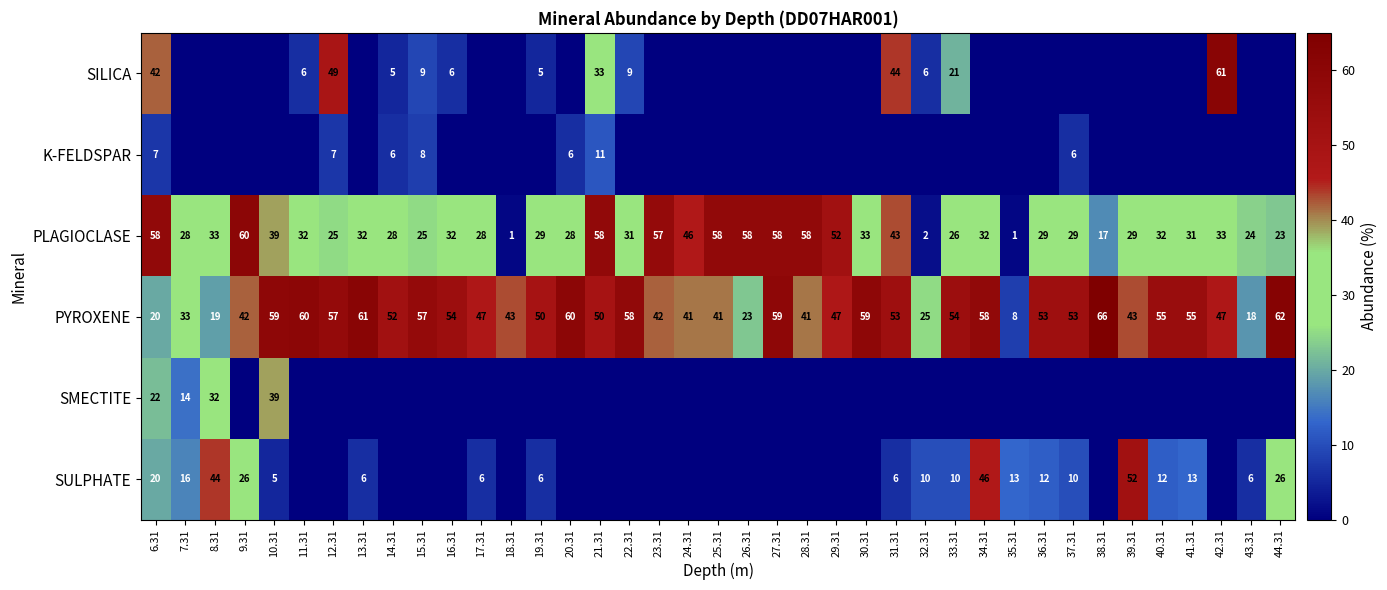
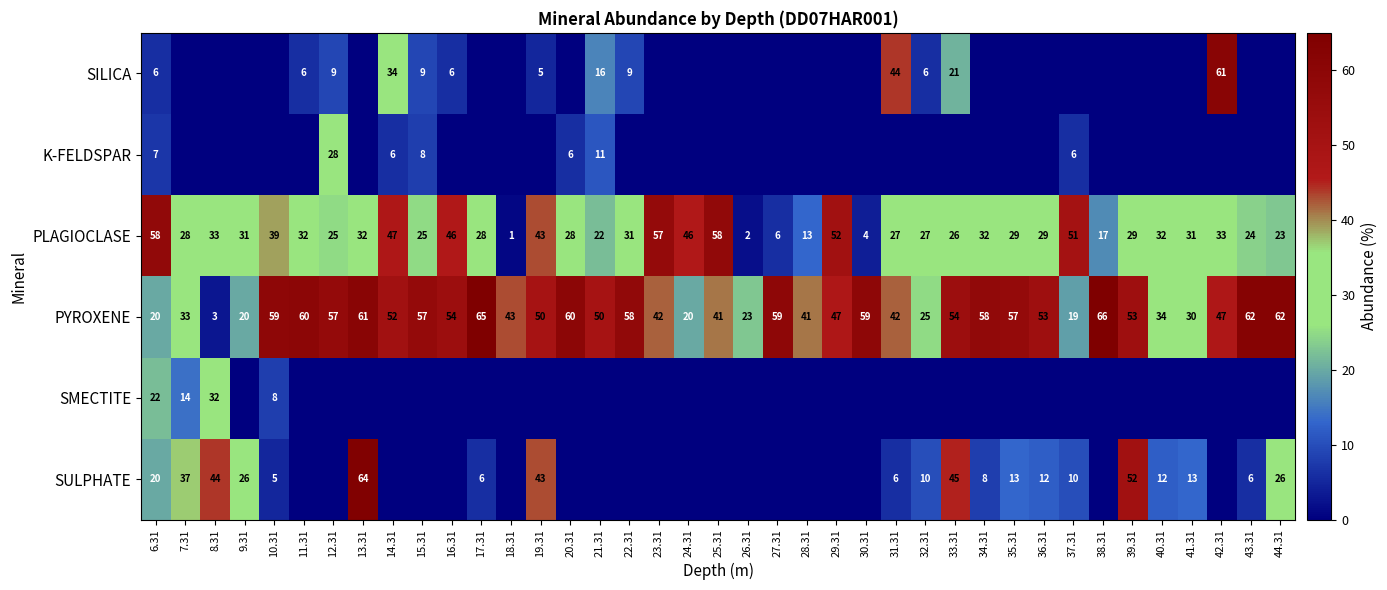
  {
    "SILICA": {
-     "6.31": 42,
+     "6.31": 6,
      "11.31": 6,
-     "12.31": 49,
-     "14.31": 5,
+     "12.31": 9,
+     "14.31": 34,
      "15.31": 9,
      "16.31": 6,
      "19.31": 5,
-     "21.31": 33,
+     "21.31": 16,
      "22.31": 9,
      "31.31": 44,
      "32.31": 6,
      "33.31": 21,
      "42.31": 61
    },
    "K-FELDSPAR": {
      "6.31": 7,
-     "12.31": 7,
+     "12.31": 28,
      "14.31": 6,
      "15.31": 8,
      "20.31": 6,
      "21.31": 11,
      "37.31": 6
    },
    "PLAGIOCLASE": {
      "6.31": 58,
      "7.31": 28,
      "8.31": 33,
-     "9.31": 60,
+     "9.31": 31,
      "10.31": 39,
      "11.31": 32,
      "12.31": 25,
      "13.31": 32,
-     "14.31": 28,
+     "14.31": 47,
      "15.31": 25,
-     "16.31": 32,
+     "16.31": 46,
      "17.31": 28,
      "18.31": 1,
-     "19.31": 29,
+     "19.31": 43,
      "20.31": 28,
-     "21.31": 58,
+     "21.31": 22,
      "22.31": 31,
      "23.31": 57,
      "24.31": 46,
      "25.31": 58,
-     "26.31": 58,
-     "27.31": 58,
-     "28.31": 58,
+     "26.31": 2,
+     "27.31": 6,
+     "28.31": 13,
      "29.31": 52,
-     "30.31": 33,
-     "31.31": 43,
-     "32.31": 2,
+     "30.31": 4,
+     "31.31": 27,
+     "32.31": 27,
      "33.31": 26,
      "34.31": 32,
-     "35.31": 1,
+     "35.31": 29,
      "36.31": 29,
-     "37.31": 29,
+     "37.31": 51,
      "38.31": 17,
      "39.31": 29,
      "40.31": 32,
      "41.31": 31,
      "42.31": 33,
      "43.31": 24,
      "44.31": 23
    },
    "PYROXENE": {
      "6.31": 20,
      "7.31": 33,
-     "8.31": 19,
-     "9.31": 42,
+     "8.31": 3,
+     "9.31": 20,
      "10.31": 59,
      "11.31": 60,
      "12.31": 57,
      "13.31": 61,
      "14.31": 52,
      "15.31": 57,
      "16.31": 54,
-     "17.31": 47,
+     "17.31": 65,
      "18.31": 43,
      "19.31": 50,
      "20.31": 60,
      "21.31": 50,
      "22.31": 58,
      "23.31": 42,
-     "24.31": 41,
+     "24.31": 20,
      "25.31": 41,
      "26.31": 23,
      "27.31": 59,
      "28.31": 41,
      "29.31": 47,
      "30.31": 59,
-     "31.31": 53,
+     "31.31": 42,
      "32.31": 25,
      "33.31": 54,
      "34.31": 58,
-     "35.31": 8,
+     "35.31": 57,
      "36.31": 53,
-     "37.31": 53,
+     "37.31": 19,
      "38.31": 66,
-     "39.31": 43,
-     "40.31": 55,
-     "41.31": 55,
+     "39.31": 53,
+     "40.31": 34,
+     "41.31": 30,
      "42.31": 47,
-     "43.31": 18,
+     "43.31": 62,
      "44.31": 62
    },
    "SMECTITE": {
      "6.31": 22,
      "7.31": 14,
      "8.31": 32,
-     "10.31": 39
+     "10.31": 8
    },
    "SULPHATE": {
      "6.31": 20,
-     "7.31": 16,
+     "7.31": 37,
      "8.31": 44,
      "9.31": 26,
      "10.31": 5,
-     "13.31": 6,
+     "13.31": 64,
      "17.31": 6,
-     "19.31": 6,
+     "19.31": 43,
      "31.31": 6,
      "32.31": 10,
-     "33.31": 10,
-     "34.31": 46,
+     "33.31": 45,
+     "34.31": 8,
      "35.31": 13,
      "36.31": 12,
      "37.31": 10,
      "39.31": 52,
      "40.31": 12,
      "41.31": 13,
      "43.31": 6,
      "44.31": 26
    }
  }
